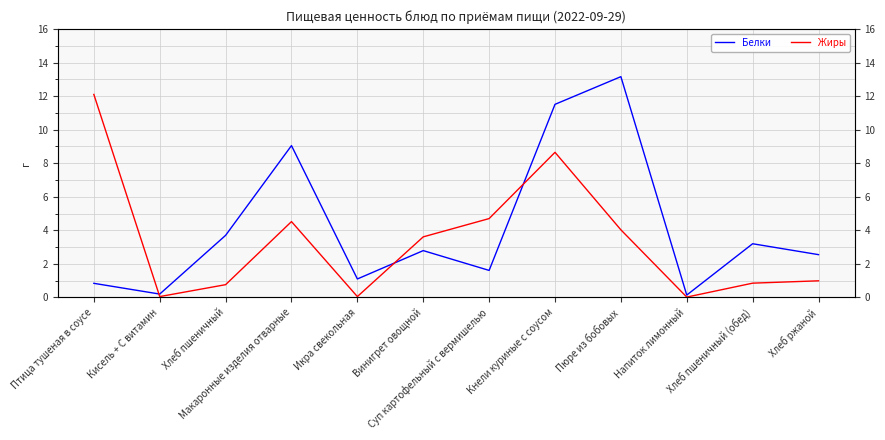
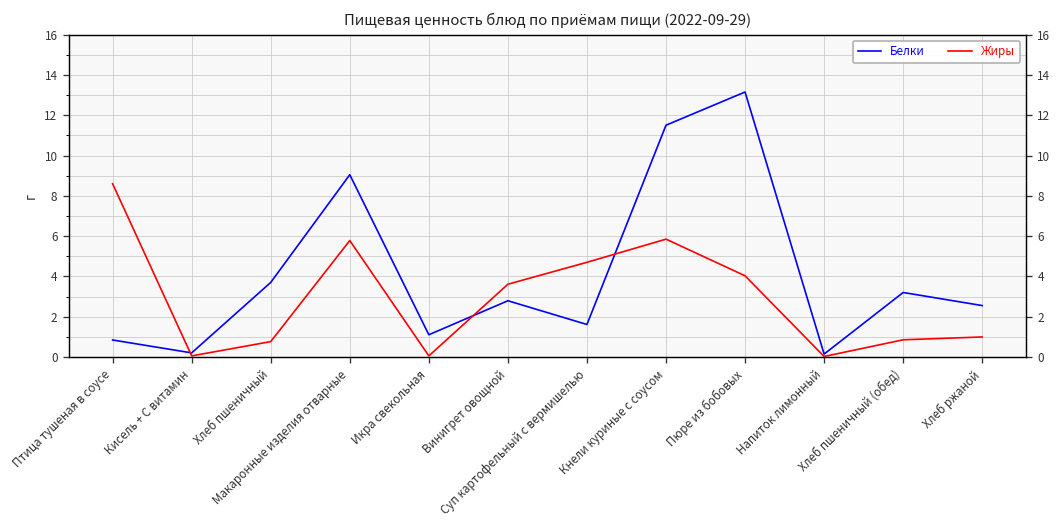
  {
    "Белки": {
      "Птица тушеная в соусе": 0.8,
      "Хлеб пшеничный": 3.7,
      "Макаронные изделия отварные": 9.1,
      "Икра свекольная": 1.1,
      "Винигрет овощной": 2.8,
      "Суп картофельный с вермишелью": 1.6,
      "Кнели куриные с соусом": 11.5,
      "Пюре из бобовых": 13.2,
      "Хлеб пшеничный (обед)": 3.2,
      "Хлеб ржаной": 2.6
    },
    "Жиры": {
-     "Птица тушеная в соусе": 12.1,
+     "Птица тушеная в соусе": 8.6,
      "Хлеб пшеничный": 0.8,
-     "Макаронные изделия отварные": 4.5,
+     "Макаронные изделия отварные": 5.8,
      "Икра свекольная": 0.1,
      "Винигрет овощной": 3.6,
      "Суп картофельный с вермишелью": 4.7,
-     "Кнели куриные с соусом": 8.7,
+     "Кнели куриные с соусом": 5.9,
      "Пюре из бобовых": 4.0,
      "Хлеб пшеничный (обед)": 0.9,
      "Хлеб ржаной": 1.0
    }
  }
